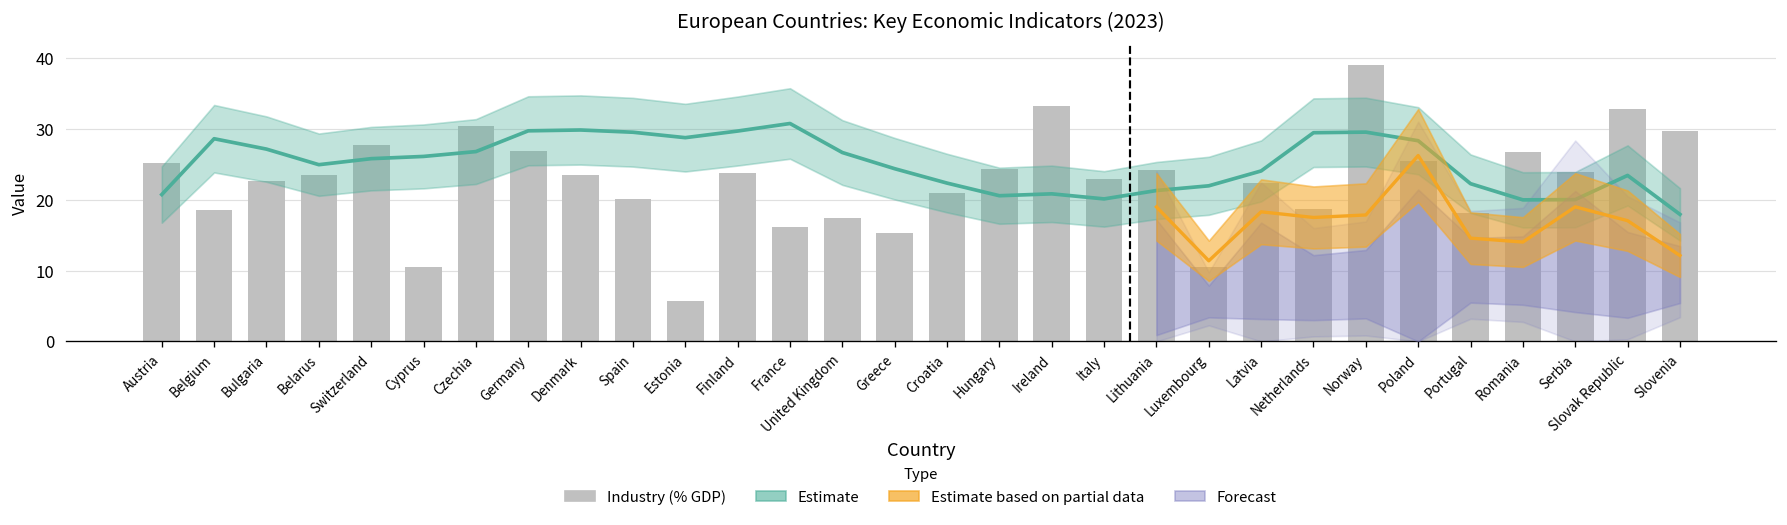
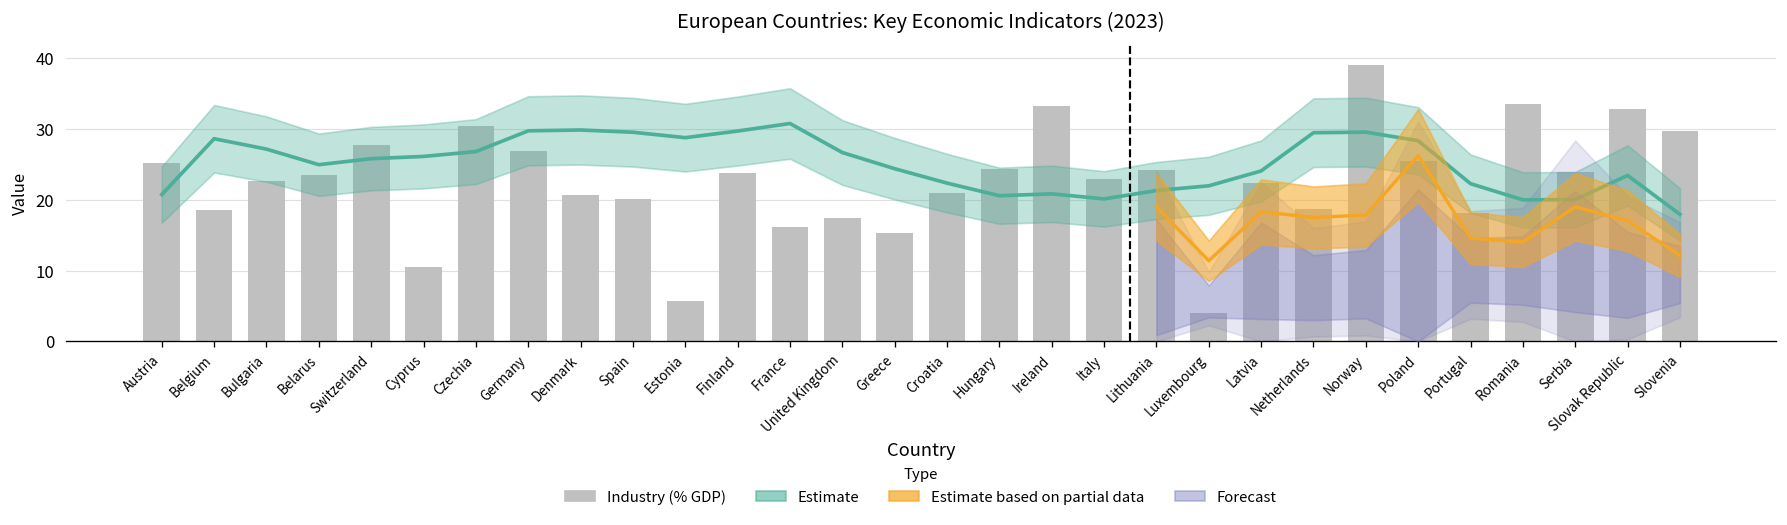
  {
    "Industry (% GDP)": {
      "Austria": 25,
      "Belgium": 19,
      "Bulgaria": 23,
      "Belarus": 24,
      "Switzerland": 28,
      "Cyprus": 10,
      "Czechia": 30,
      "Germany": 27,
-     "Denmark": 23,
+     "Denmark": 21,
      "Spain": 20,
      "Estonia": 6,
      "Finland": 24,
      "France": 16,
      "United Kingdom": 18,
      "Greece": 15,
      "Croatia": 21,
      "Hungary": 24,
      "Ireland": 33,
      "Italy": 23,
      "Lithuania": 24,
-     "Luxembourg": 10,
+     "Luxembourg": 4,
      "Latvia": 22,
      "Netherlands": 19,
      "Norway": 39,
      "Poland": 26,
      "Portugal": 18,
-     "Romania": 27,
+     "Romania": 34,
      "Serbia": 24,
      "Slovak Republic": 33,
      "Slovenia": 30
    }
  }
